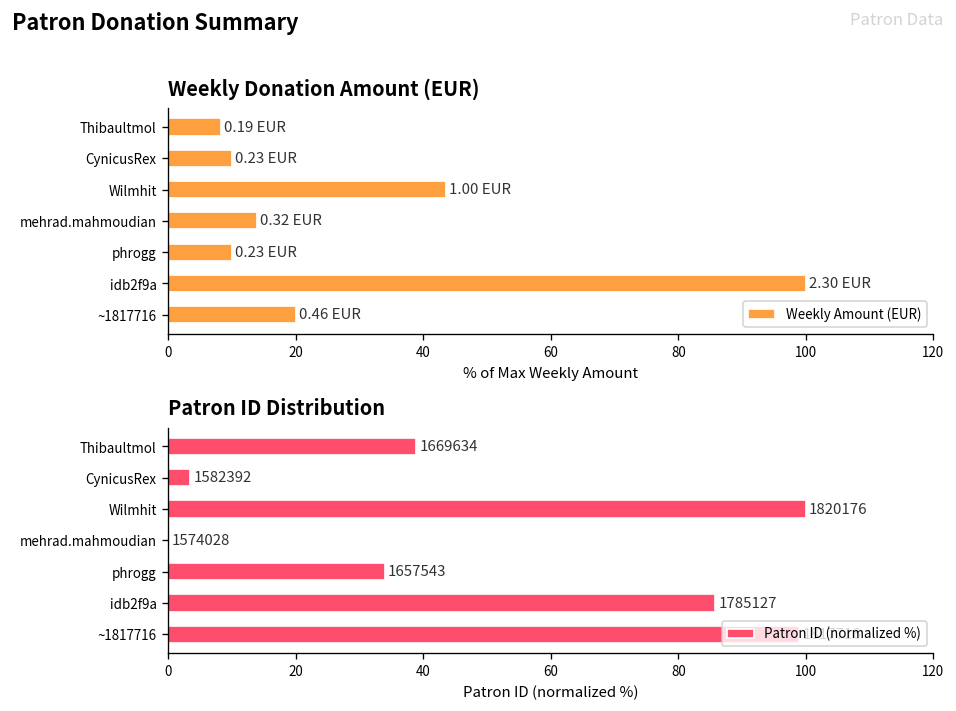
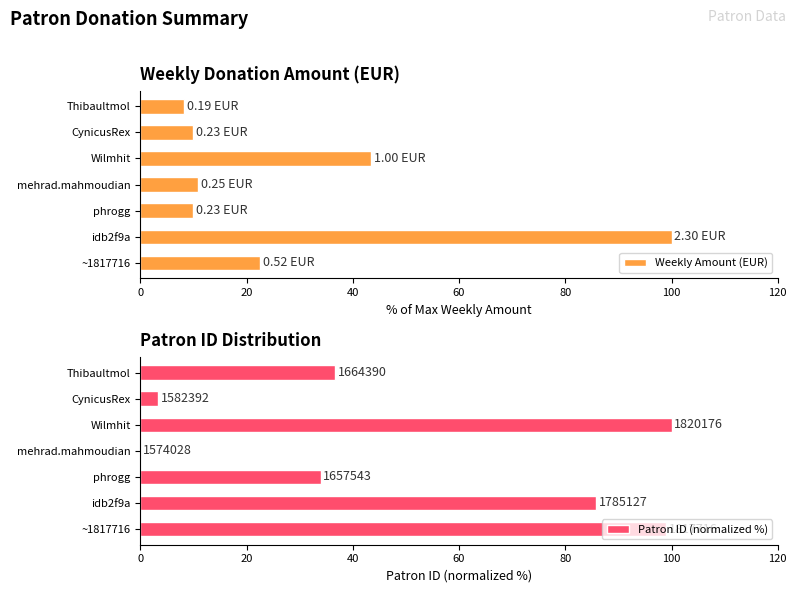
  {
    "Weekly Donation Amount (EUR)": {
-     "mehrad.mahmoudian": 0.32,
-     "~1817716": 0.46
+     "mehrad.mahmoudian": 0.25,
+     "~1817716": 0.52
    },
    "Patron ID Distribution": {
-     "Thibaultmol": 1669634
+     "Thibaultmol": 1664390
    }
  }
